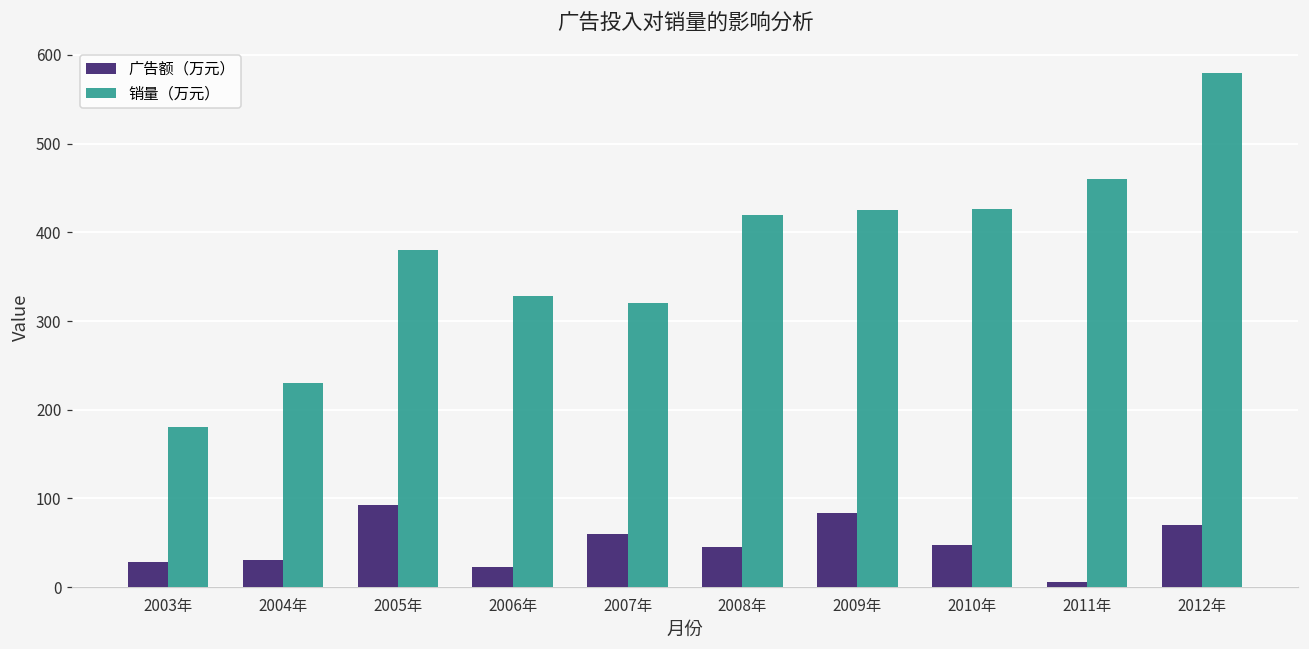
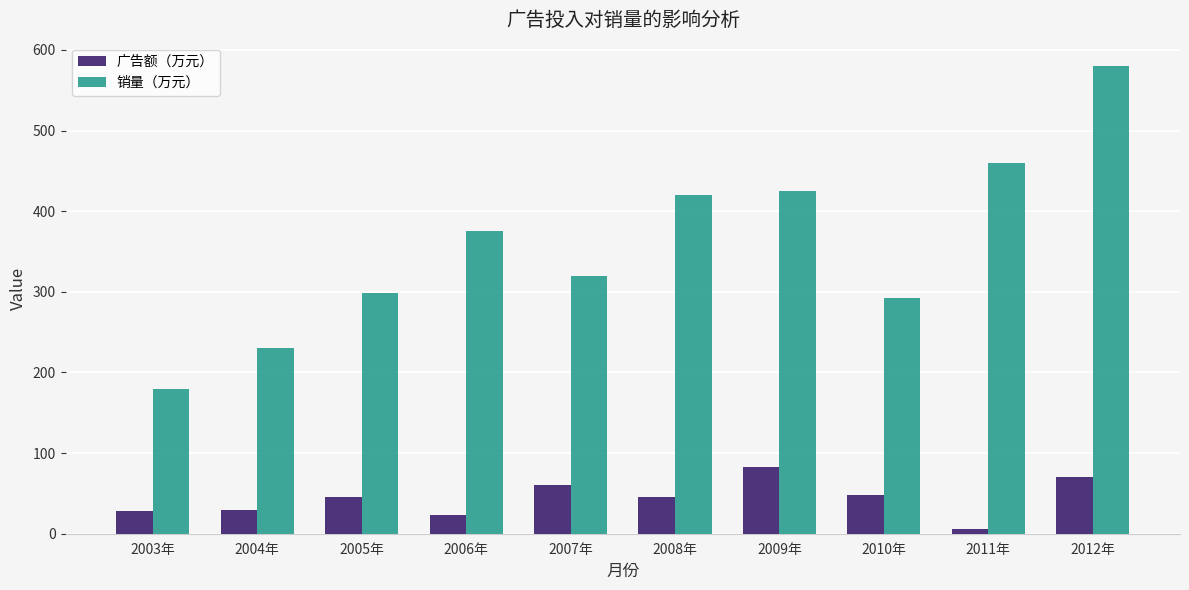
  {
    "广告额（万元）": {
      "2003年": 30,
      "2004年": 30,
-     "2005年": 90,
+     "2005年": 50,
      "2006年": 20,
      "2007年": 60,
      "2008年": 50,
      "2009年": 80,
      "2010年": 50,
      "2011年": 10,
      "2012年": 70
    },
    "销量（万元）": {
      "2003年": 180,
      "2004年": 230,
-     "2005年": 380,
-     "2006年": 330,
+     "2005年": 300,
+     "2006年": 380,
      "2007年": 320,
      "2008年": 420,
      "2009年": 430,
-     "2010年": 430,
+     "2010年": 290,
      "2011年": 460,
      "2012年": 580
    }
  }
